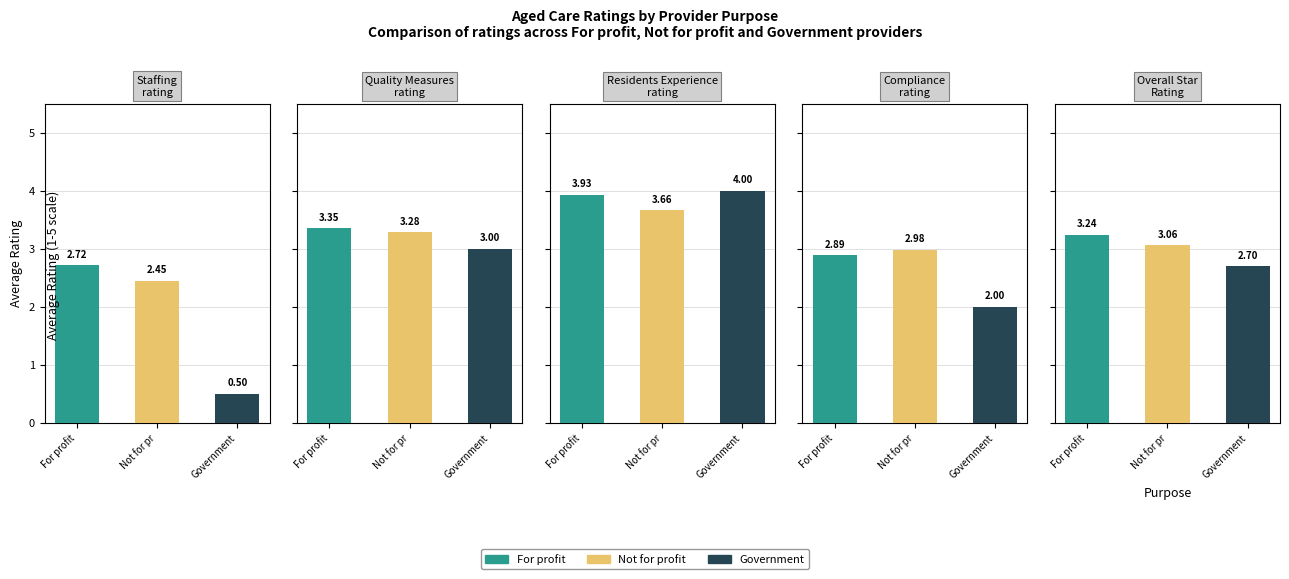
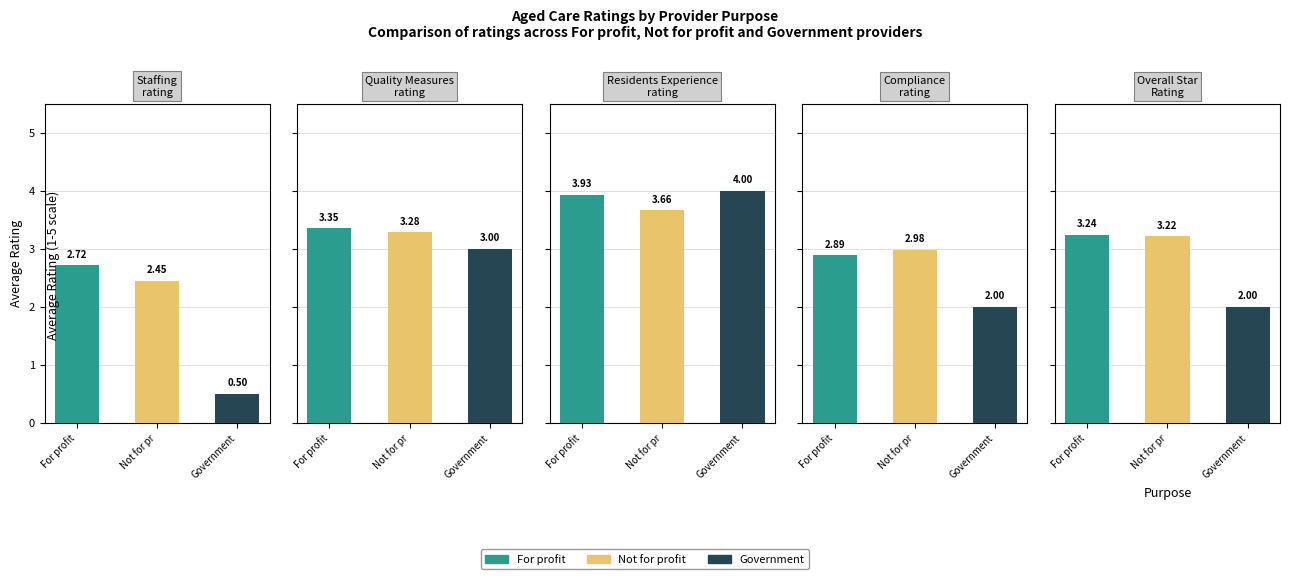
  {
    "Staffing rating": {
      "For profit": 2.72,
      "Not for pr": 2.45,
      "Government": 0.50
    },
    "Quality Measures rating": {
      "For profit": 3.35,
      "Not for pr": 3.28,
      "Government": 3.00
    },
    "Residents Experience rating": {
      "For profit": 3.93,
      "Not for pr": 3.66,
      "Government": 4.00
    },
    "Compliance rating": {
      "For profit": 2.89,
      "Not for pr": 2.98,
      "Government": 2.00
    },
    "Overall Star Rating": {
      "For profit": 3.24,
-     "Not for pr": 3.06,
-     "Government": 2.70
+     "Not for pr": 3.22,
+     "Government": 2.00
    }
  }
